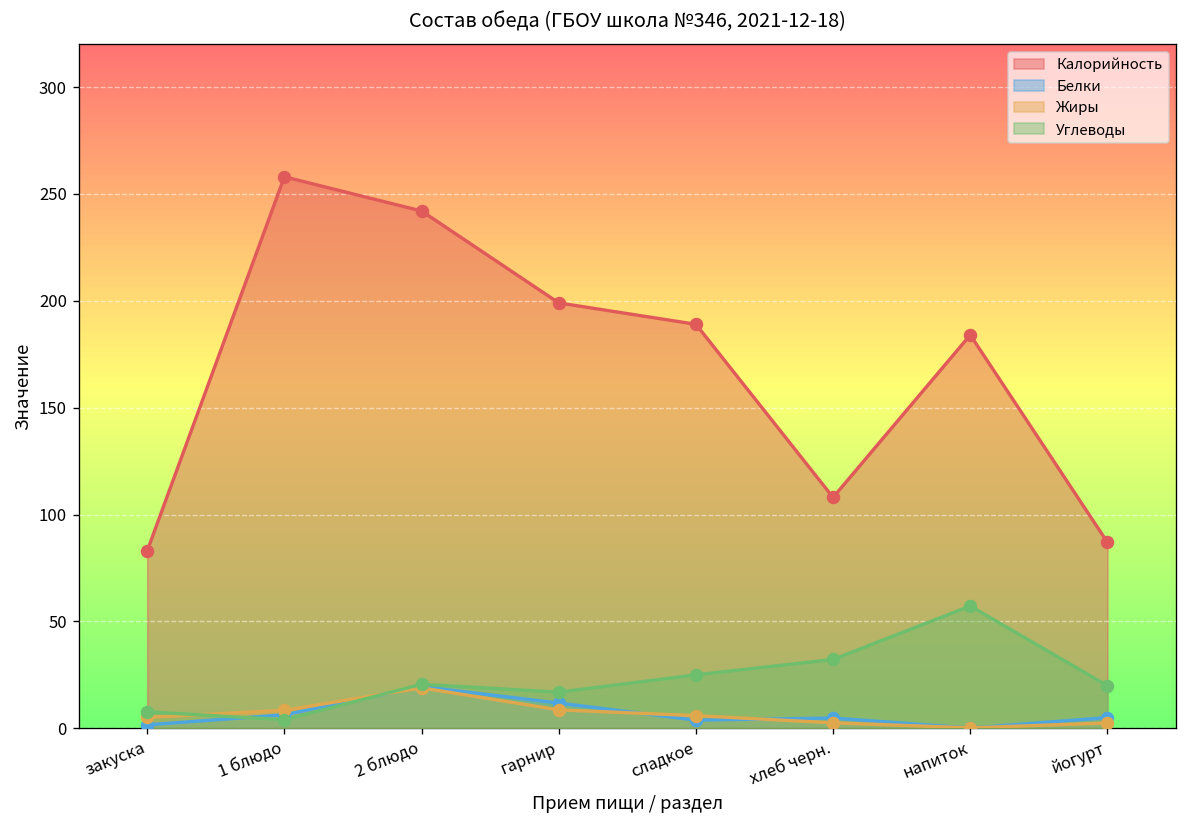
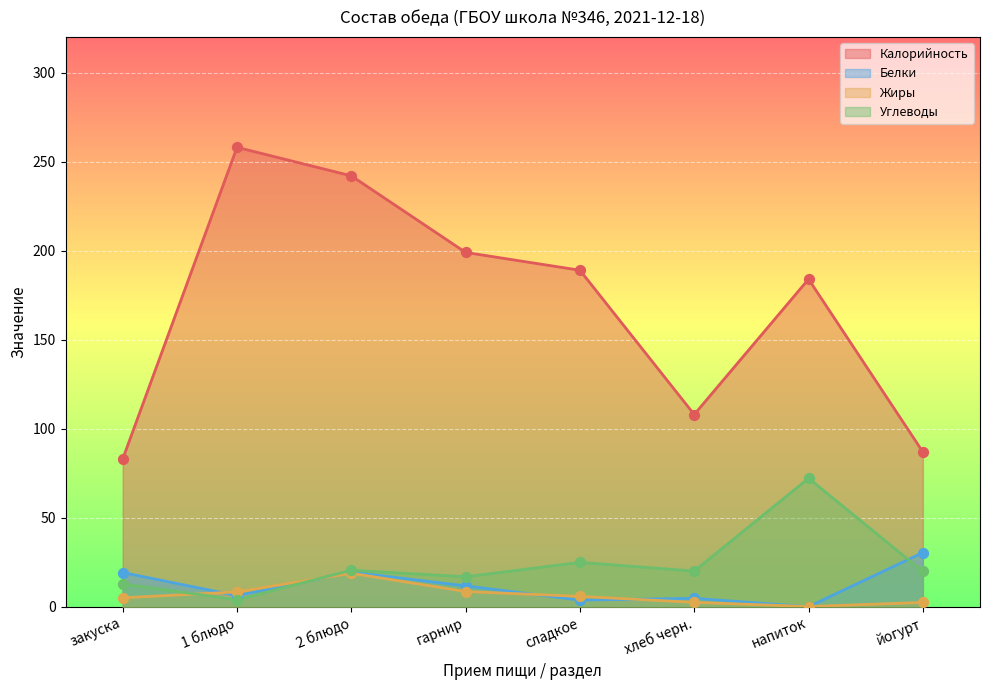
  {
    "Белки": {
-     "закуска": 2,
+     "закуска": 19,
      "1 блюдо": 6,
      "гарнир": 12,
      "сладкое": 4,
      "хлеб черн.": 5,
-     "йогурт": 5
+     "йогурт": 31
    },
    "Углеводы": {
-     "закуска": 8,
+     "закуска": 13,
      "1 блюдо": 4,
      "гарнир": 17,
      "сладкое": 25,
-     "хлеб черн.": 32,
-     "напиток": 57,
+     "хлеб черн.": 20,
+     "напиток": 72,
      "йогурт": 20
    }
  }
